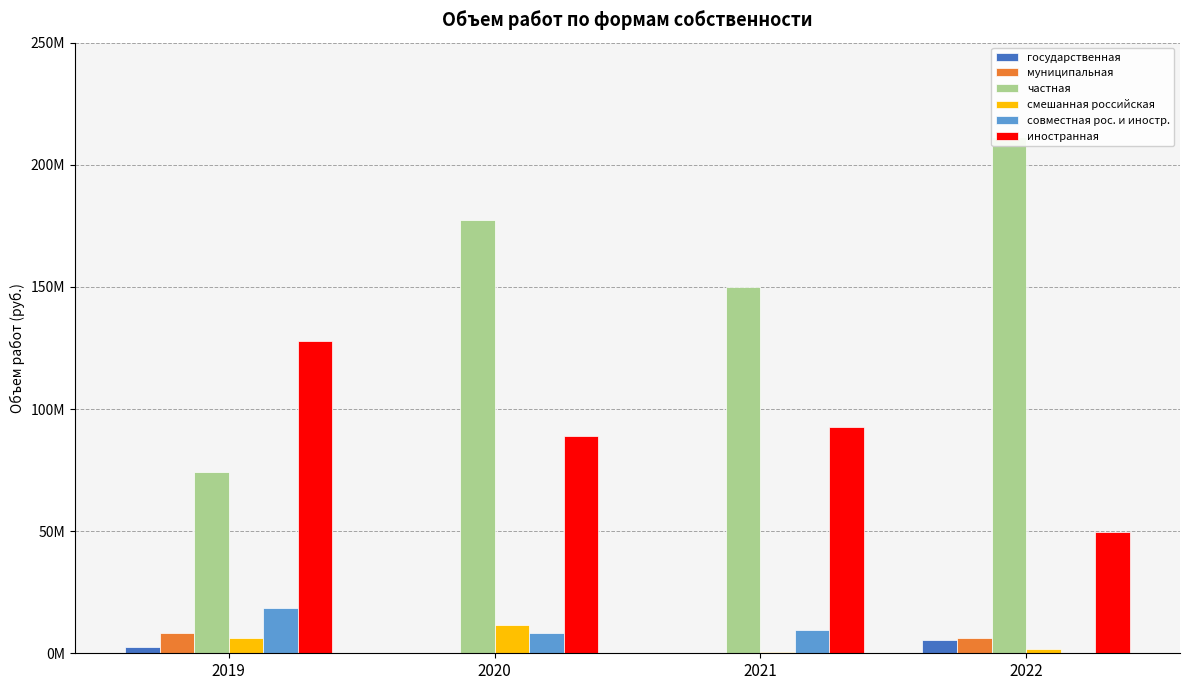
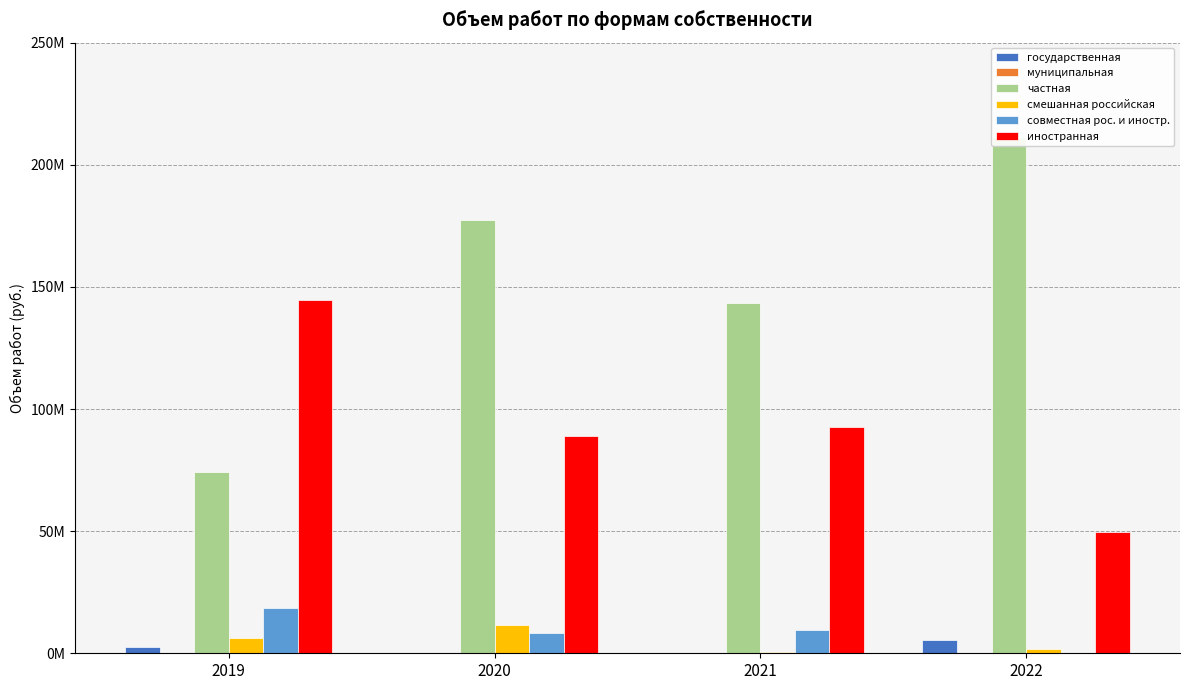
  {
    "муниципальная": {
-     "2019": 8000000,
-     "2022": 6000000
+     "2019": 0,
+     "2022": 0
    },
    "частная": {
      "2019": 74000000,
      "2020": 178000000,
-     "2021": 150000000
+     "2021": 144000000
    },
    "смешанная российская": {
      "2019": 6000000,
      "2020": 12000000,
      "2022": 2000000
    },
    "иностранная": {
-     "2019": 128000000,
+     "2019": 144000000,
      "2020": 89000000,
      "2021": 93000000,
      "2022": 50000000
    }
  }
